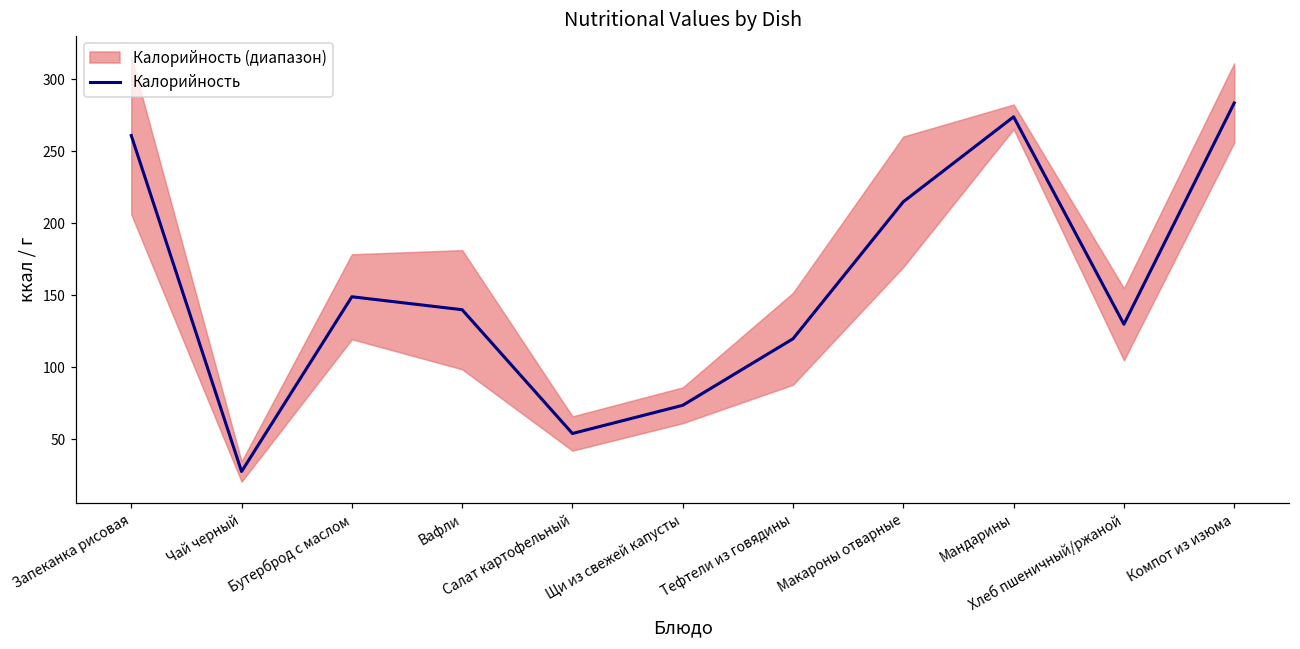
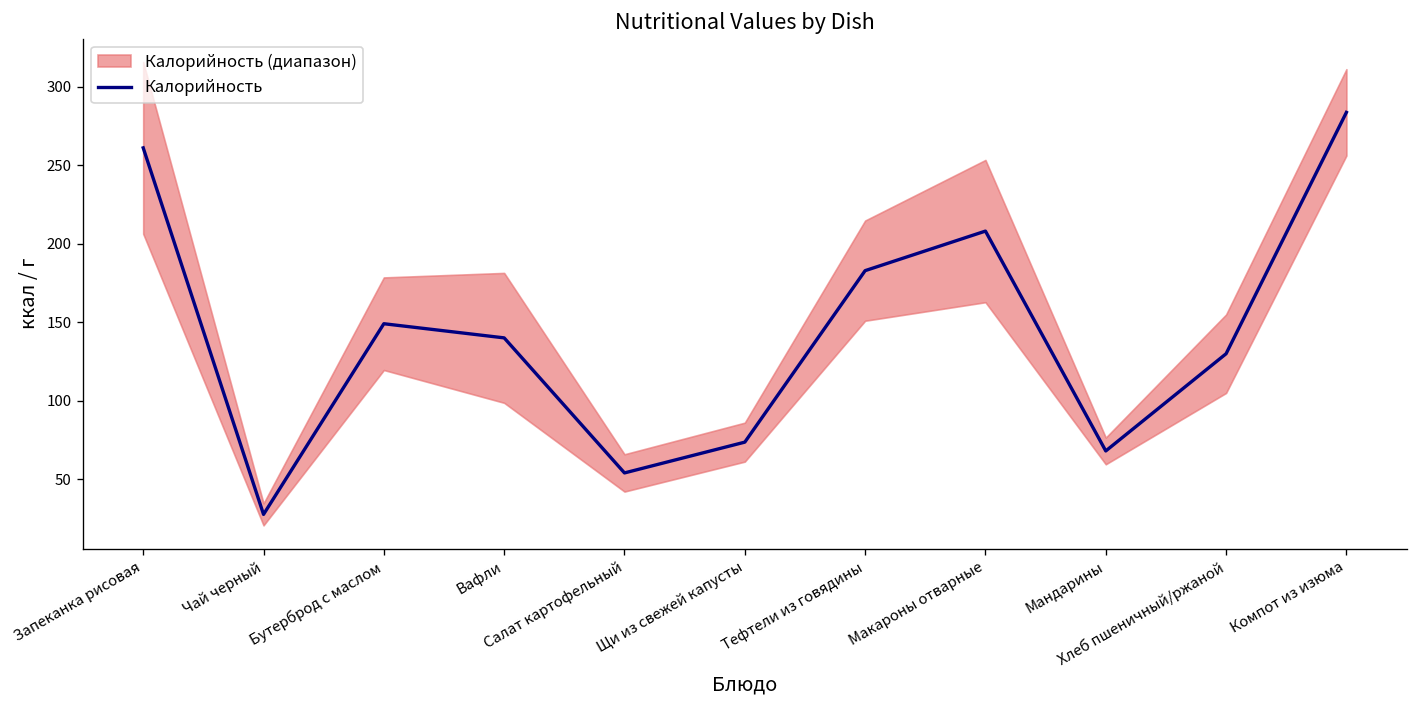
  {
    "Калорийность": {
      "Запеканка рисовая": 261,
      "Чай черный": 28,
      "Бутерброд с маслом": 149,
      "Вафли": 140,
      "Салат картофельный": 54,
      "Щи из свежей капусты": 74,
-     "Тефтели из говядины": 120,
-     "Макароны отварные": 215,
-     "Мандарины": 274,
+     "Тефтели из говядины": 183,
+     "Макароны отварные": 208,
+     "Мандарины": 68,
      "Хлеб пшеничный/ржаной": 130,
      "Компот из изюма": 284
    }
  }
